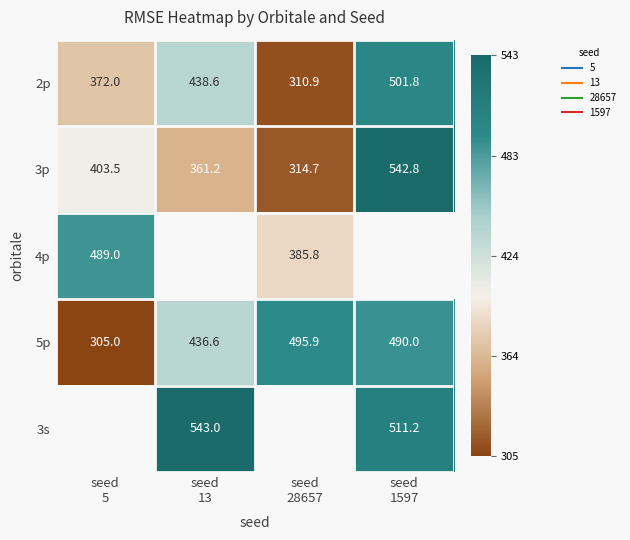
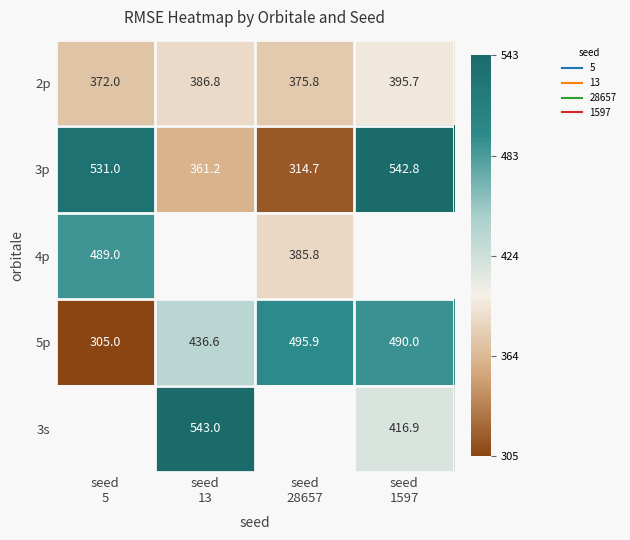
  {
    "2p": {
      "seed 5": 372.0,
-     "seed 13": 438.6,
-     "seed 28657": 310.9,
-     "seed 1597": 501.8
+     "seed 13": 386.8,
+     "seed 28657": 375.8,
+     "seed 1597": 395.7
    },
    "3p": {
-     "seed 5": 403.5,
+     "seed 5": 531.0,
      "seed 13": 361.2,
      "seed 28657": 314.7,
      "seed 1597": 542.8
    },
    "4p": {
      "seed 5": 489.0,
      "seed 28657": 385.8
    },
    "5p": {
      "seed 5": 305.0,
      "seed 13": 436.6,
      "seed 28657": 495.9,
      "seed 1597": 490.0
    },
    "3s": {
      "seed 13": 543.0,
-     "seed 1597": 511.2
+     "seed 1597": 416.9
    }
  }
